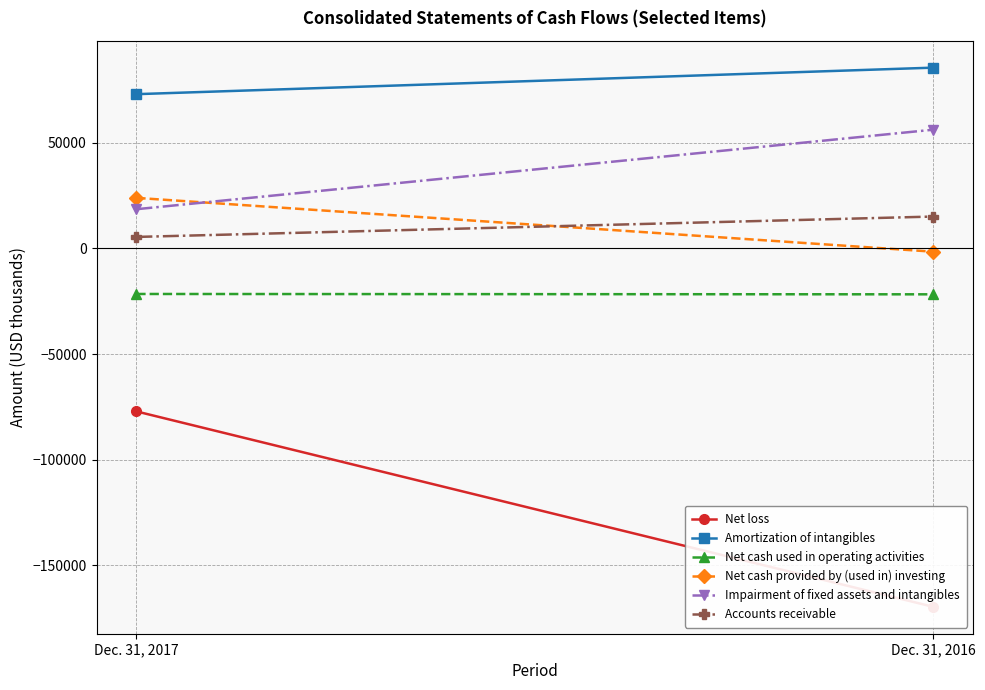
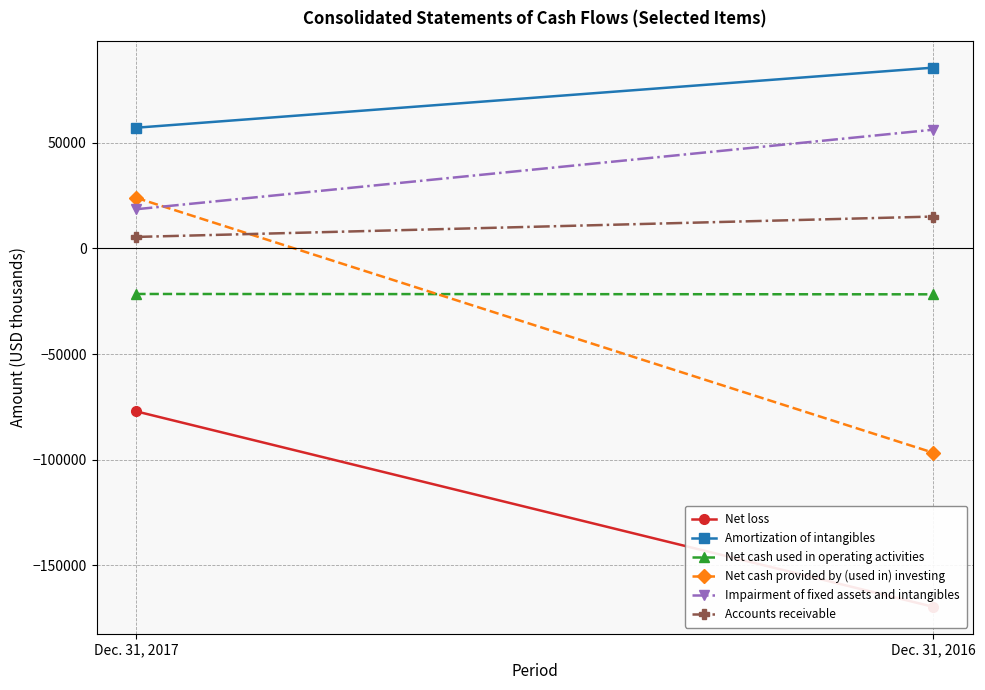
  {
    "Net loss": {
      "Dec. 31, 2017": -77000
    },
    "Amortization of intangibles": {
-     "Dec. 31, 2017": 73000,
+     "Dec. 31, 2017": 57000,
      "Dec. 31, 2016": 86000
    },
    "Net cash used in operating activities": {
      "Dec. 31, 2017": -22000,
      "Dec. 31, 2016": -22000
    },
    "Net cash provided by (used in) investing": {
      "Dec. 31, 2017": 24000,
-     "Dec. 31, 2016": -2000
+     "Dec. 31, 2016": -97000
    },
    "Impairment of fixed assets and intangibles": {
      "Dec. 31, 2017": 19000,
      "Dec. 31, 2016": 56000
    },
    "Accounts receivable": {
      "Dec. 31, 2017": 5000,
      "Dec. 31, 2016": 15000
    }
  }
